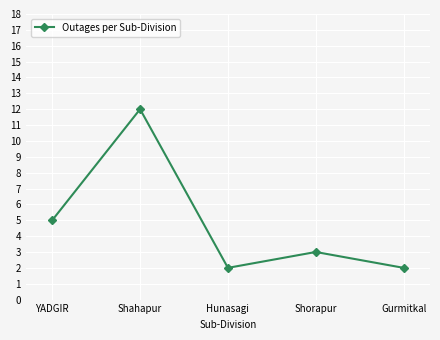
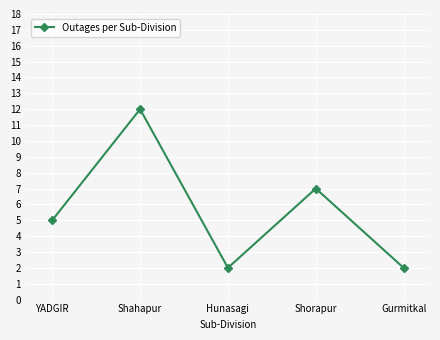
  {
    "YADGIR": 5,
    "Shahapur": 12,
    "Hunasagi": 2,
-   "Shorapur": 3,
+   "Shorapur": 7,
    "Gurmitkal": 2
  }
